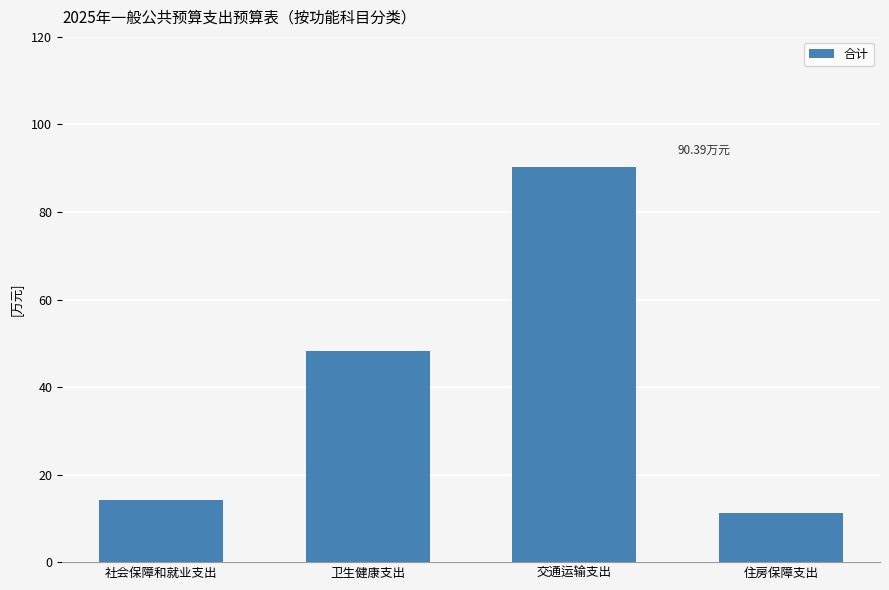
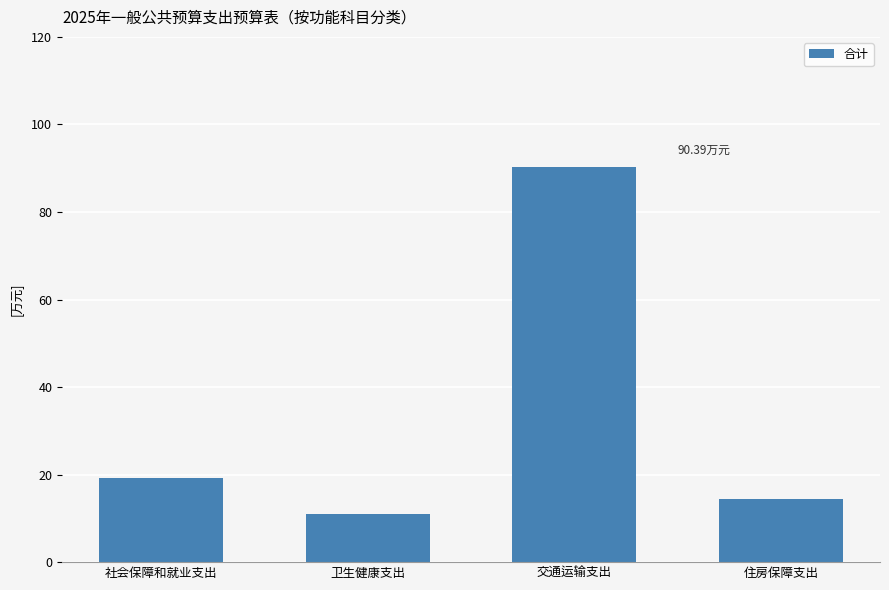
  {
-   "社会保障和就业支出": 14,
-   "卫生健康支出": 48,
+   "社会保障和就业支出": 19,
+   "卫生健康支出": 11,
    "交通运输支出": 90,
-   "住房保障支出": 11
+   "住房保障支出": 14
  }
